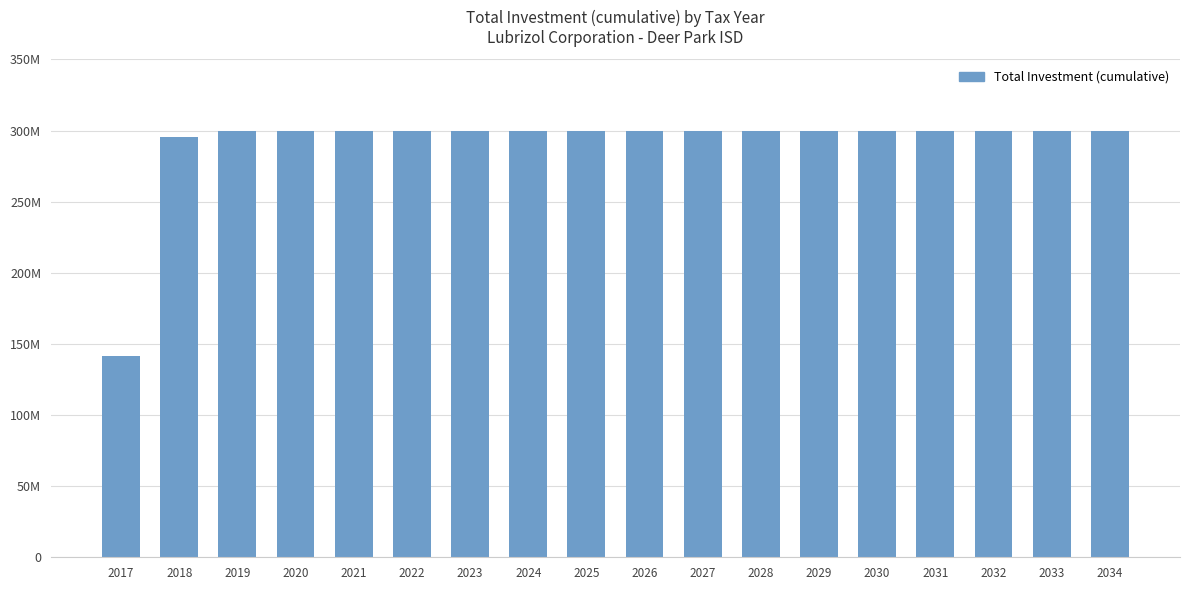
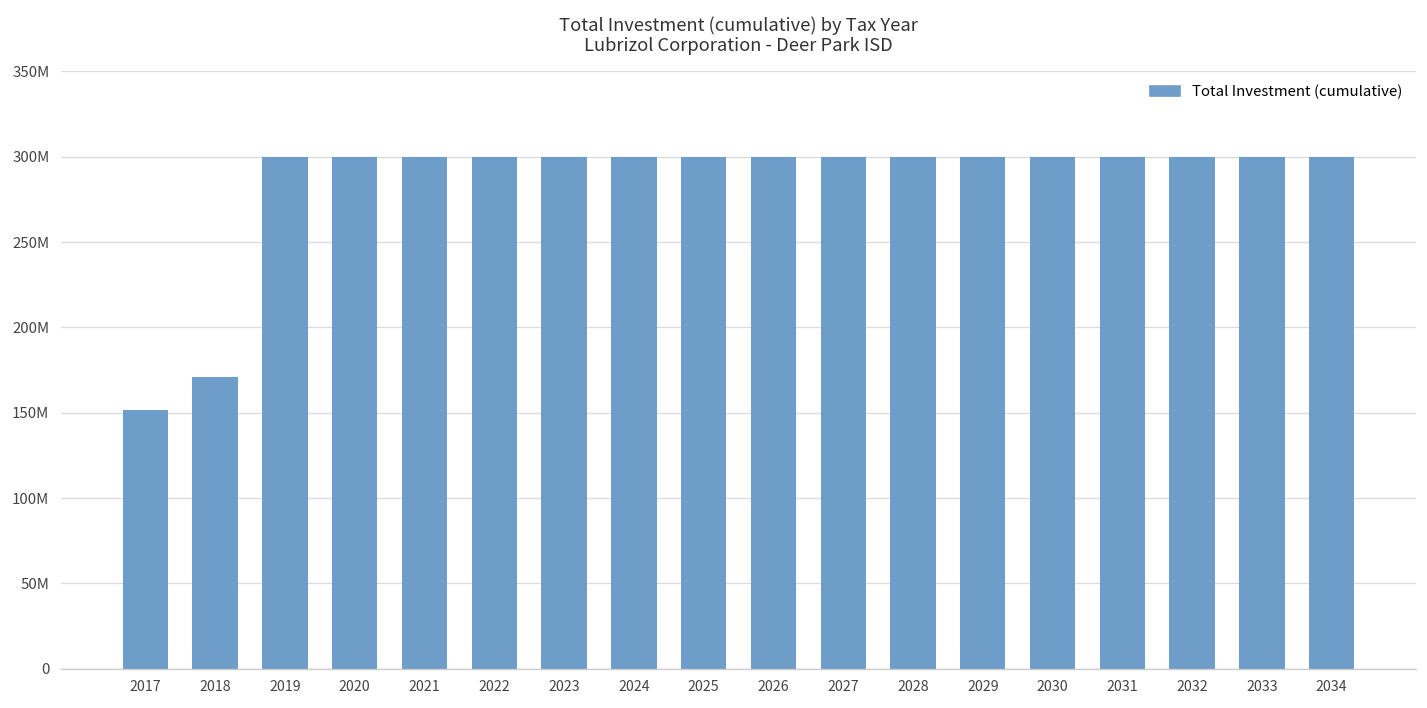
  {
-   "2017": 142000000,
-   "2018": 295000000,
+   "2017": 151000000,
+   "2018": 171000000,
    "2019": 300000000,
    "2020": 300000000,
    "2021": 300000000,
    "2022": 300000000,
    "2023": 300000000,
    "2024": 300000000,
    "2025": 300000000,
    "2026": 300000000,
    "2027": 300000000,
    "2028": 300000000,
    "2029": 300000000,
    "2030": 300000000,
    "2031": 300000000,
    "2032": 300000000,
    "2033": 300000000,
    "2034": 300000000
  }
